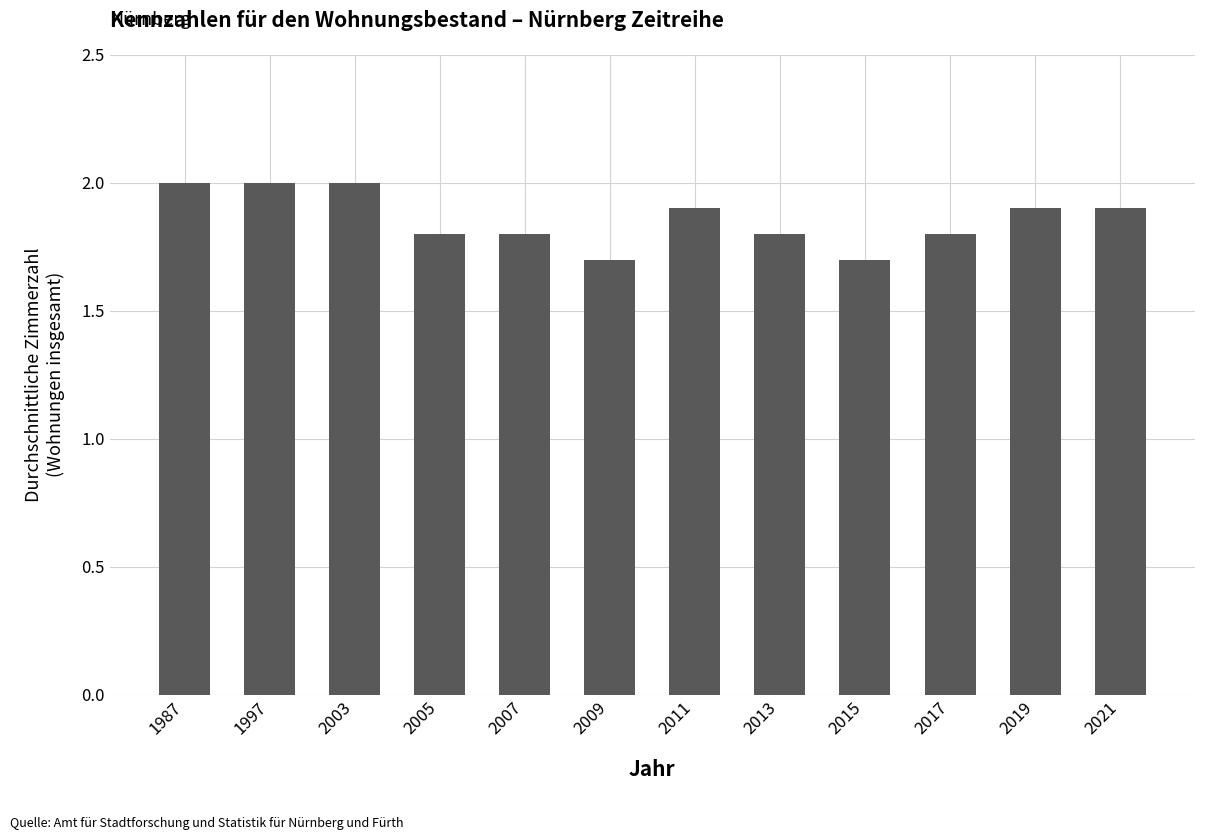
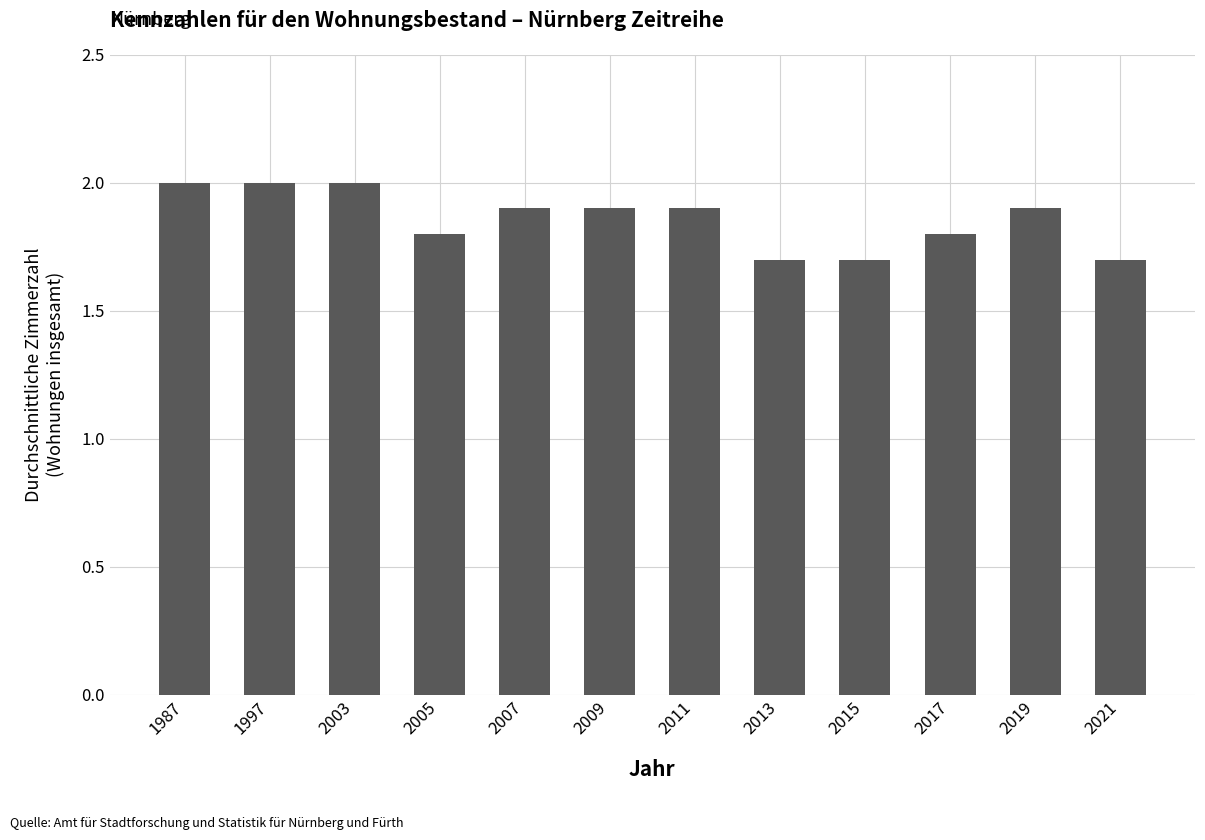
  {
    "1987": 2.0,
    "1997": 2.0,
    "2003": 2.0,
    "2005": 1.8,
-   "2007": 1.8,
-   "2009": 1.7,
+   "2007": 1.9,
+   "2009": 1.9,
    "2011": 1.9,
-   "2013": 1.8,
+   "2013": 1.7,
    "2015": 1.7,
    "2017": 1.8,
    "2019": 1.9,
-   "2021": 1.9
+   "2021": 1.7
  }
